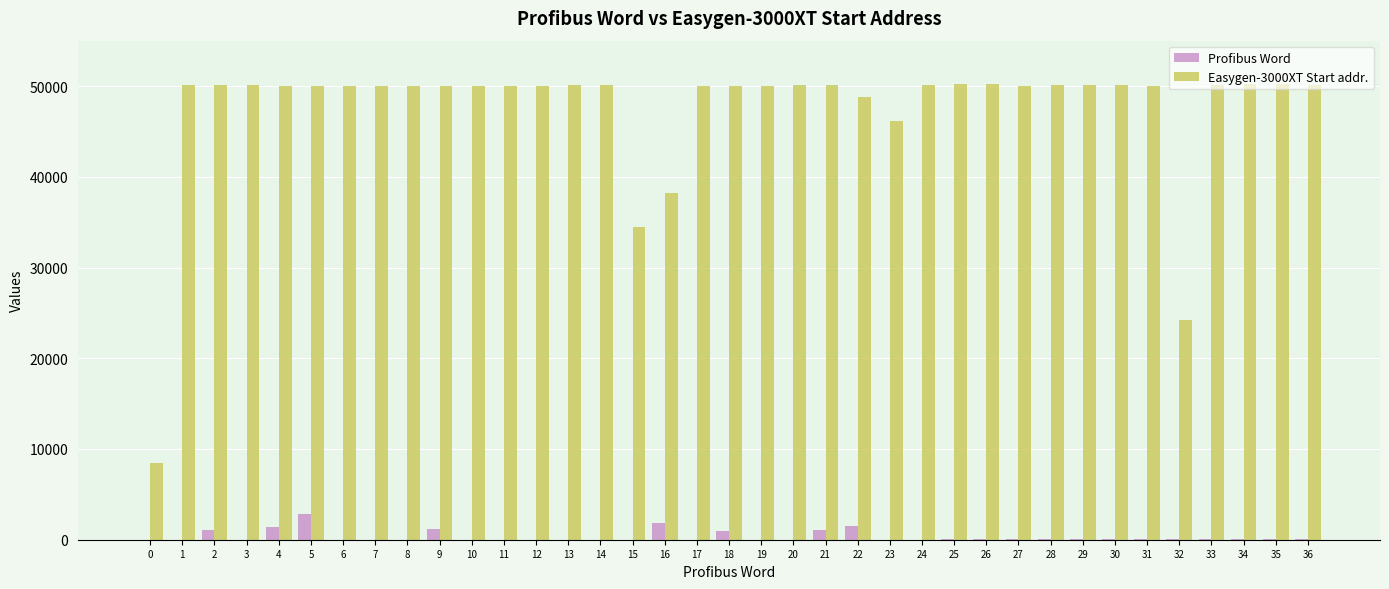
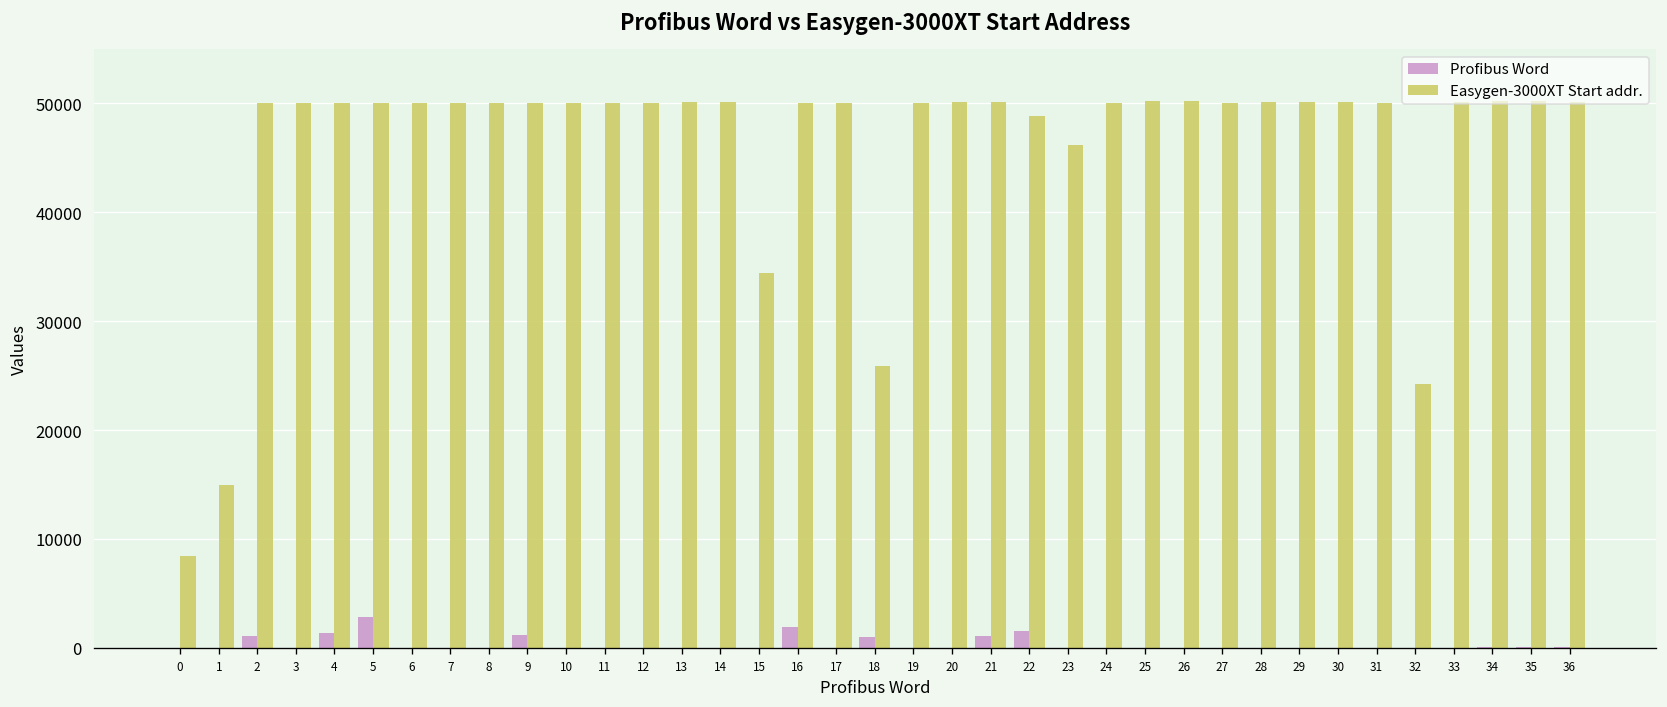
  {
    "Profibus Word": {
      "0": 0,
      "2": 1000,
      "4": 1000,
      "5": 3000,
      "9": 1000,
      "16": 2000,
      "18": 1000,
      "21": 1000,
      "22": 2000
    },
    "Easygen-3000XT Start addr.": {
      "0": 8000,
-     "1": 50000,
+     "1": 15000,
      "2": 50000,
      "3": 50000,
      "4": 50000,
      "5": 50000,
      "6": 50000,
      "7": 50000,
      "8": 50000,
      "9": 50000,
      "10": 50000,
      "11": 50000,
      "12": 50000,
      "13": 50000,
      "14": 50000,
      "15": 34000,
-     "16": 38000,
+     "16": 50000,
      "17": 50000,
-     "18": 50000,
+     "18": 26000,
      "19": 50000,
      "20": 50000,
      "21": 50000,
      "22": 49000,
      "23": 46000,
      "24": 50000,
      "25": 50000,
      "26": 50000,
      "27": 50000,
      "28": 50000,
      "29": 50000,
      "30": 50000,
      "31": 50000,
      "32": 24000
    }
  }
